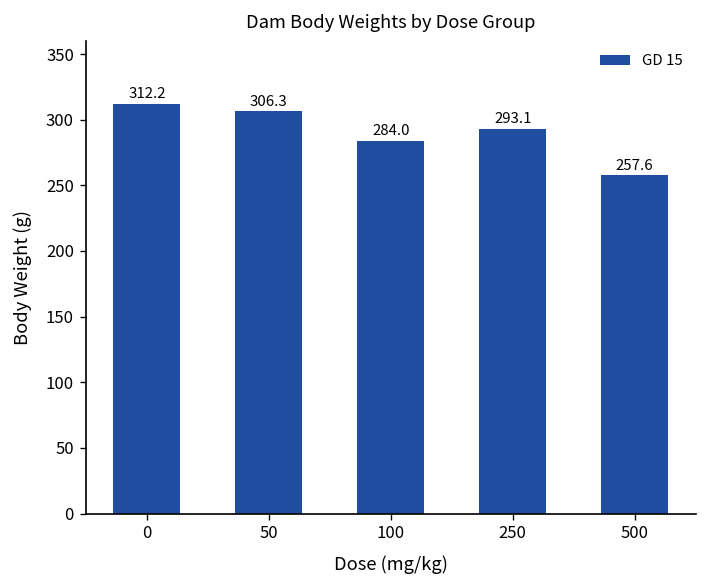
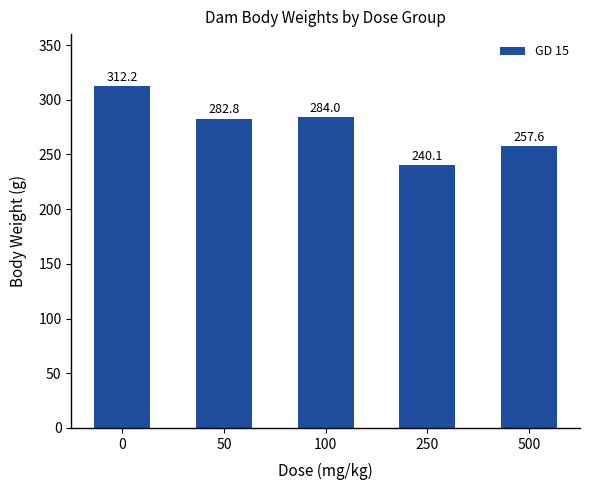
  {
    "0": 312.2,
-   "50": 306.3,
+   "50": 282.8,
    "100": 284.0,
-   "250": 293.1,
+   "250": 240.1,
    "500": 257.6
  }
